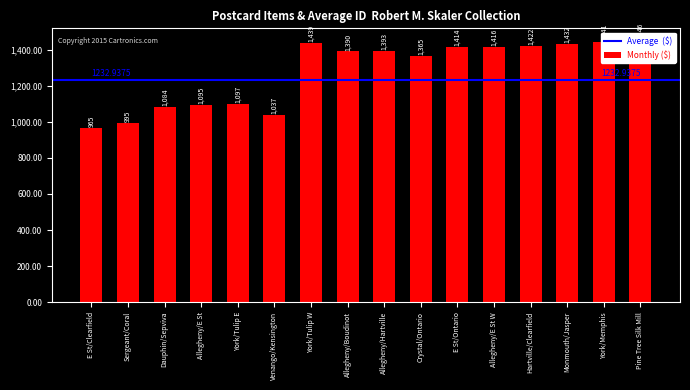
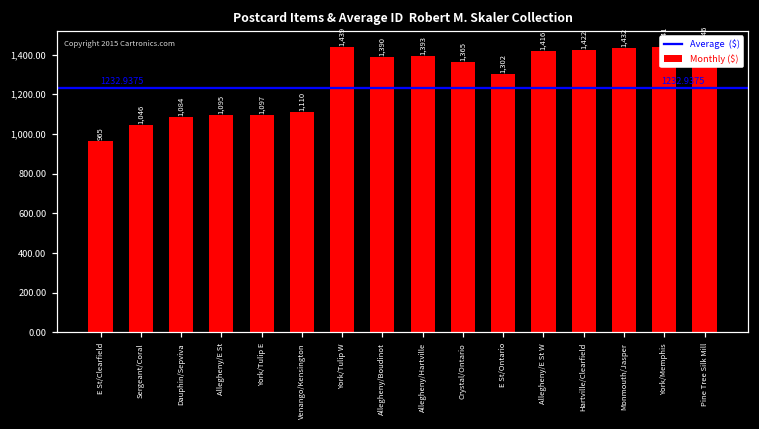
  {
    "E St/Clearfield": "965",
-   "Sergeant/Coral": "995",
+   "Sergeant/Coral": "1,046",
    "Dauphin/Sepviva": "1,084",
    "Allegheny/E St": "1,095",
    "York/Tulip E": "1,097",
-   "Venango/Kensington": "1,037",
+   "Venango/Kensington": "1,110",
    "York/Tulip W": "1,439",
    "Allegheny/Boudinot": "1,390",
    "Allegheny/Hartville": "1,393",
    "Crystal/Ontario": "1,365",
-   "E St/Ontario": "1,414",
+   "E St/Ontario": "1,302",
    "Allegheny/E St W": "1,416",
    "Hartville/Clearfield": "1,422",
    "Monmouth/Jasper": "1,432"
  }
